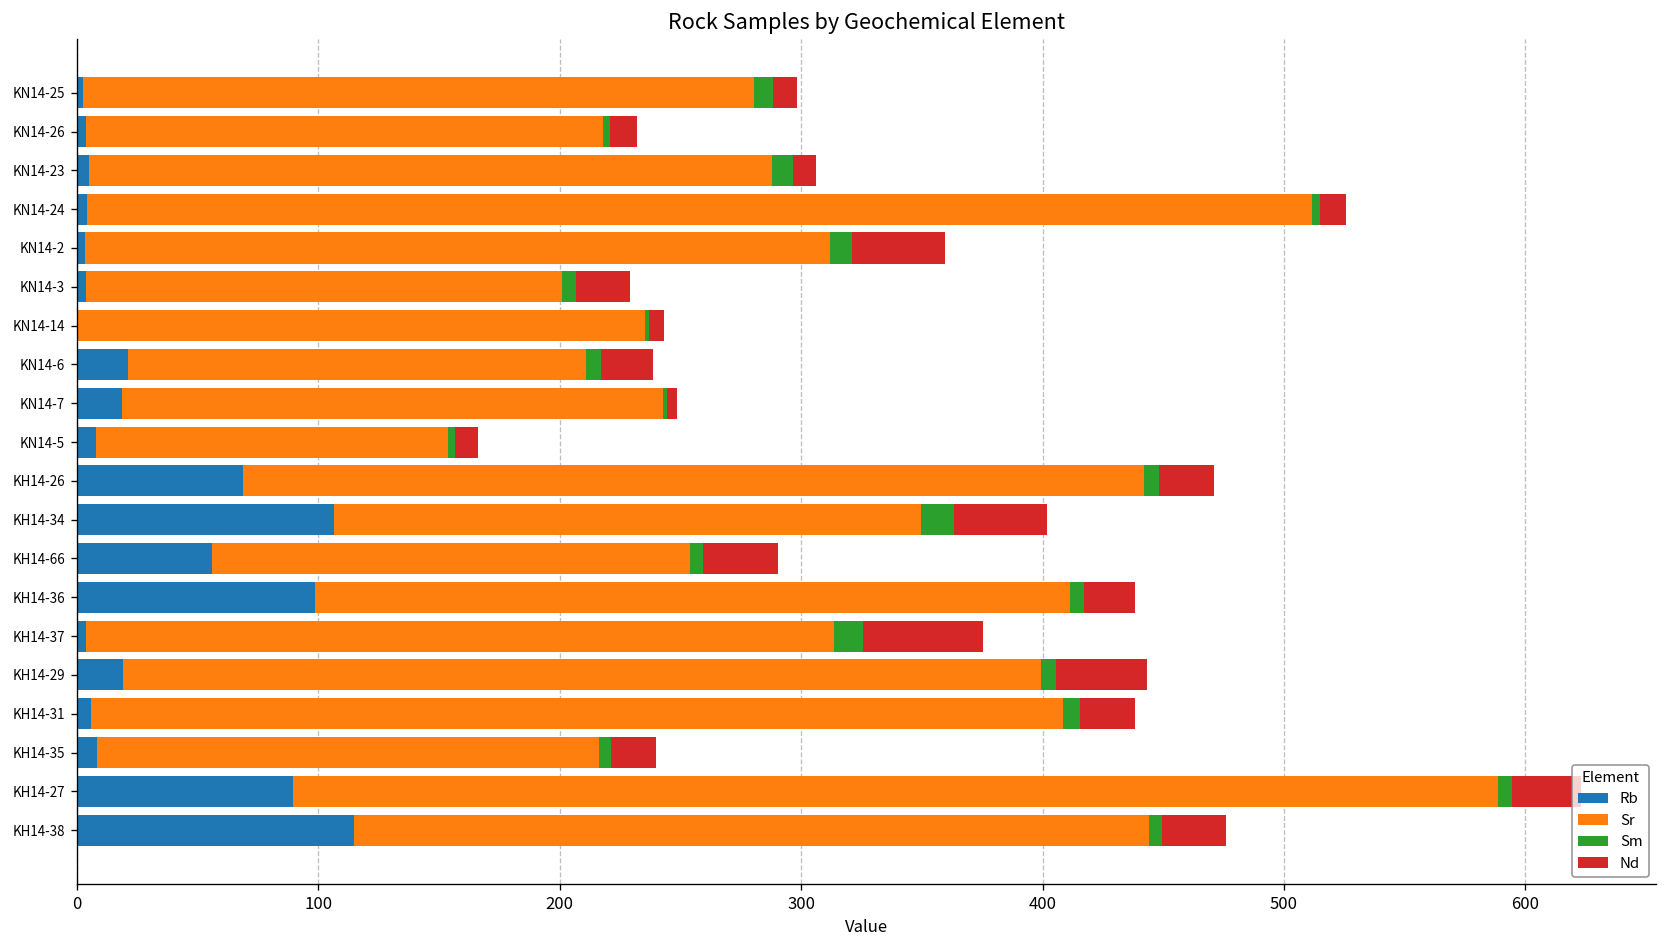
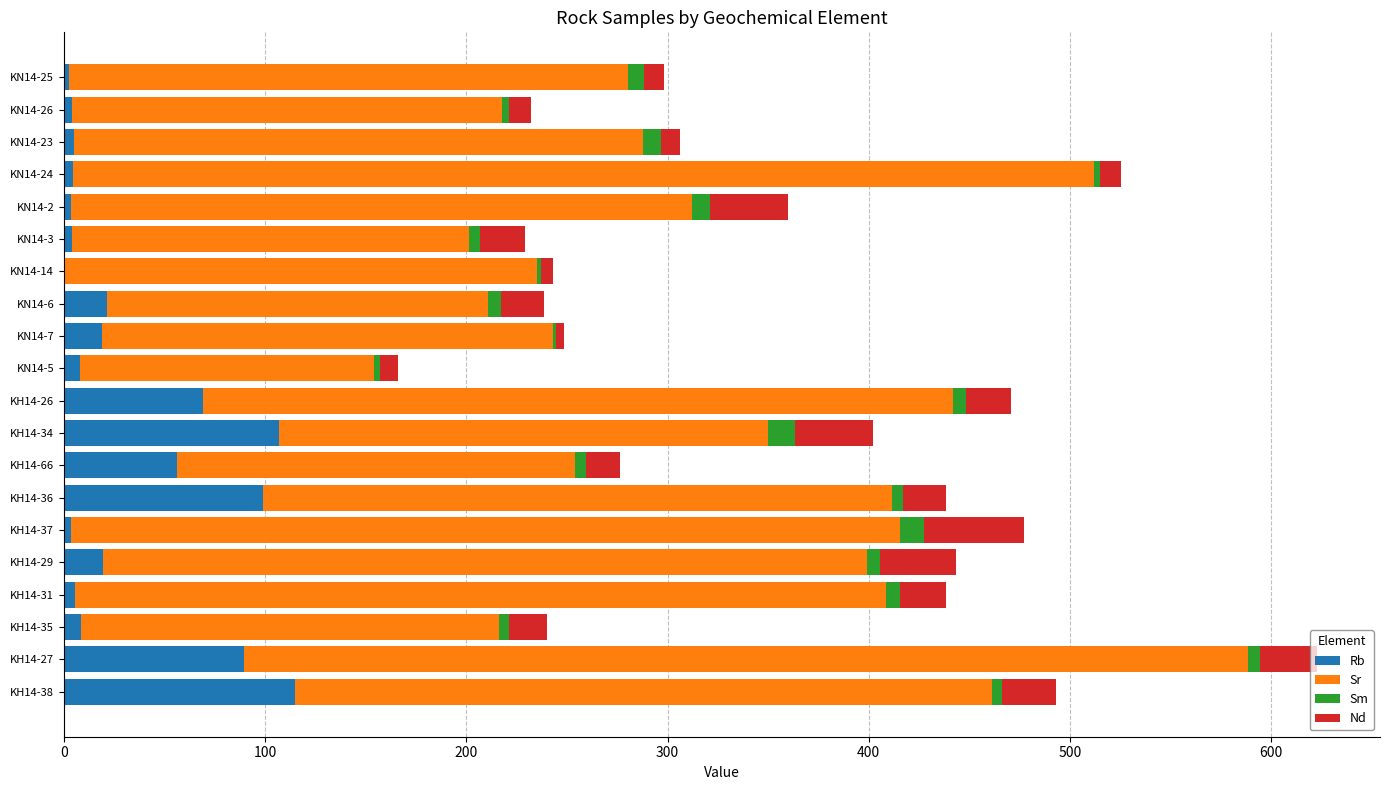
  {
    "Rb": {
      "KN14-25": 3,
      "KN14-26": 4,
      "KN14-23": 5,
      "KN14-24": 4,
      "KN14-2": 4,
      "KN14-3": 4,
      "KN14-6": 21,
      "KN14-7": 19,
      "KN14-5": 8,
      "KH14-26": 69,
      "KH14-34": 107,
      "KH14-66": 56,
      "KH14-36": 99,
      "KH14-37": 4,
      "KH14-29": 19,
      "KH14-31": 6,
      "KH14-35": 8,
      "KH14-27": 89,
      "KH14-38": 115
    },
    "Sr": {
      "KN14-25": 278,
      "KN14-26": 214,
      "KN14-23": 283,
      "KN14-24": 508,
      "KN14-2": 308,
      "KN14-3": 197,
      "KN14-14": 235,
      "KN14-6": 190,
      "KN14-7": 224,
      "KN14-5": 146,
      "KH14-26": 373,
      "KH14-34": 243,
      "KH14-66": 198,
      "KH14-36": 313,
-     "KH14-37": 310,
+     "KH14-37": 412,
      "KH14-29": 380,
      "KH14-31": 403,
      "KH14-35": 208,
      "KH14-27": 499,
-     "KH14-38": 329
+     "KH14-38": 346
    },
    "Sm": {
      "KN14-25": 8,
      "KN14-26": 3,
      "KN14-23": 9,
      "KN14-24": 3,
      "KN14-2": 9,
      "KN14-3": 6,
      "KN14-14": 2,
      "KN14-6": 6,
      "KN14-7": 1,
      "KN14-5": 3,
      "KH14-26": 6,
      "KH14-34": 14,
      "KH14-66": 5,
      "KH14-36": 5,
      "KH14-37": 12,
      "KH14-29": 6,
      "KH14-31": 7,
      "KH14-35": 5,
      "KH14-27": 6,
      "KH14-38": 5
    },
    "Nd": {
      "KN14-25": 10,
      "KN14-26": 11,
      "KN14-23": 10,
      "KN14-24": 11,
      "KN14-2": 39,
      "KN14-3": 22,
      "KN14-14": 6,
      "KN14-6": 22,
      "KN14-7": 4,
      "KN14-5": 9,
      "KH14-26": 23,
      "KH14-34": 39,
-     "KH14-66": 31,
+     "KH14-66": 17,
      "KH14-36": 21,
      "KH14-37": 50,
      "KH14-29": 38,
      "KH14-31": 23,
      "KH14-35": 19,
      "KH14-38": 26
    }
  }
